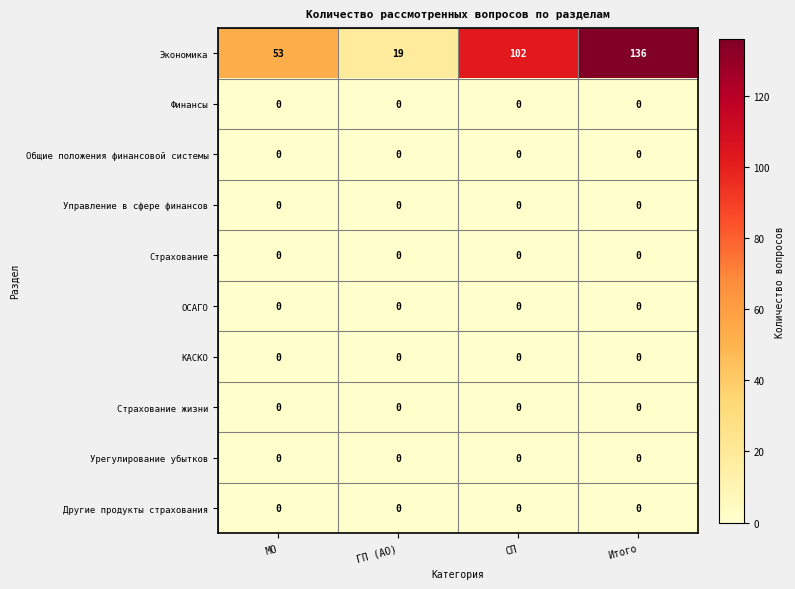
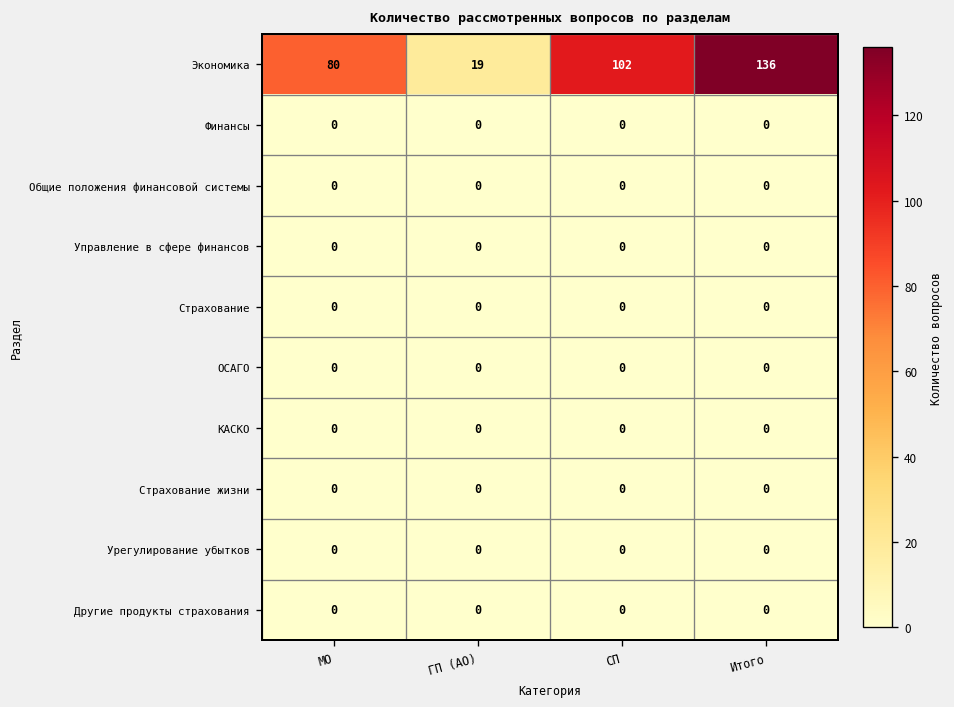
  {
    "Экономика": {
-     "МО": 53,
+     "МО": 80,
      "ГП (АО)": 19,
      "СП": 102,
      "Итого": 136
    },
    "Финансы": {
      "МО": 0,
      "ГП (АО)": 0,
      "СП": 0,
      "Итого": 0
    },
    "Общие положения финансовой системы": {
      "МО": 0,
      "ГП (АО)": 0,
      "СП": 0,
      "Итого": 0
    },
    "Управление в сфере финансов": {
      "МО": 0,
      "ГП (АО)": 0,
      "СП": 0,
      "Итого": 0
    },
    "Страхование": {
      "МО": 0,
      "ГП (АО)": 0,
      "СП": 0,
      "Итого": 0
    },
    "ОСАГО": {
      "МО": 0,
      "ГП (АО)": 0,
      "СП": 0,
      "Итого": 0
    },
    "КАСКО": {
      "МО": 0,
      "ГП (АО)": 0,
      "СП": 0,
      "Итого": 0
    },
    "Страхование жизни": {
      "МО": 0,
      "ГП (АО)": 0,
      "СП": 0,
      "Итого": 0
    },
    "Урегулирование убытков": {
      "МО": 0,
      "ГП (АО)": 0,
      "СП": 0,
      "Итого": 0
    },
    "Другие продукты страхования": {
      "МО": 0,
      "ГП (АО)": 0,
      "СП": 0,
      "Итого": 0
    }
  }
